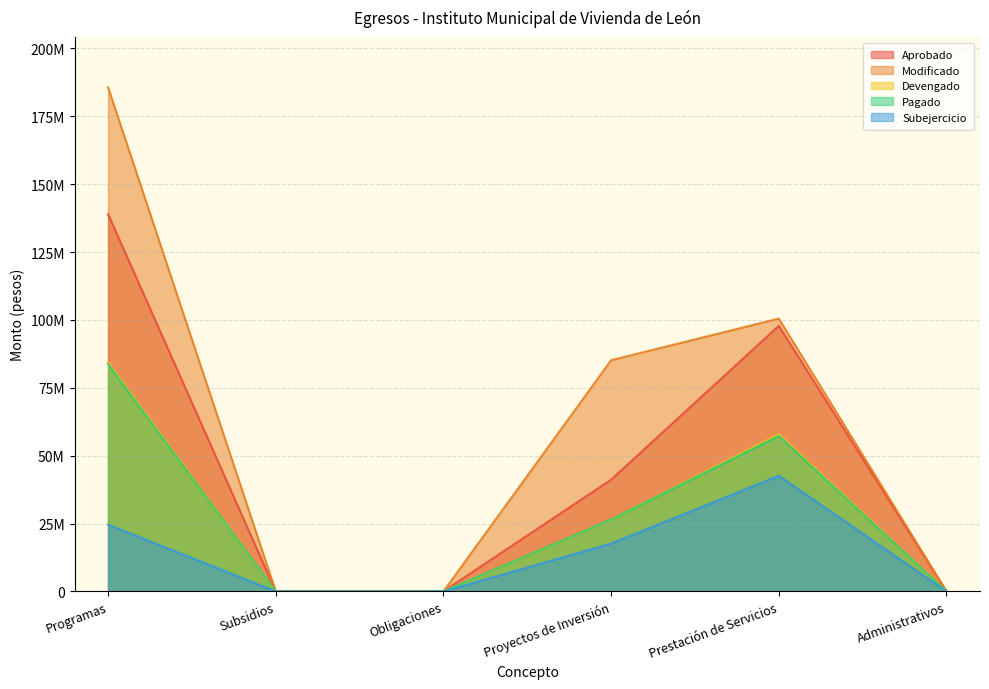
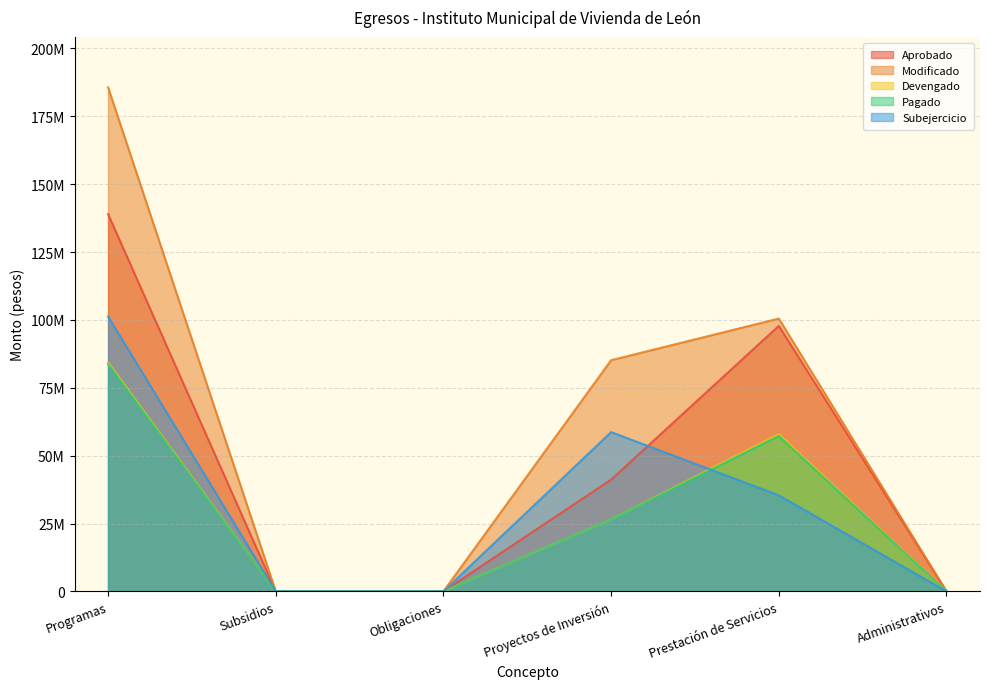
  {
    "Subejercicio": {
-     "Programas": 25000000,
-     "Proyectos de Inversión": 18000000,
-     "Prestación de Servicios": 43000000
+     "Programas": 101000000,
+     "Proyectos de Inversión": 59000000,
+     "Prestación de Servicios": 35000000
    }
  }
